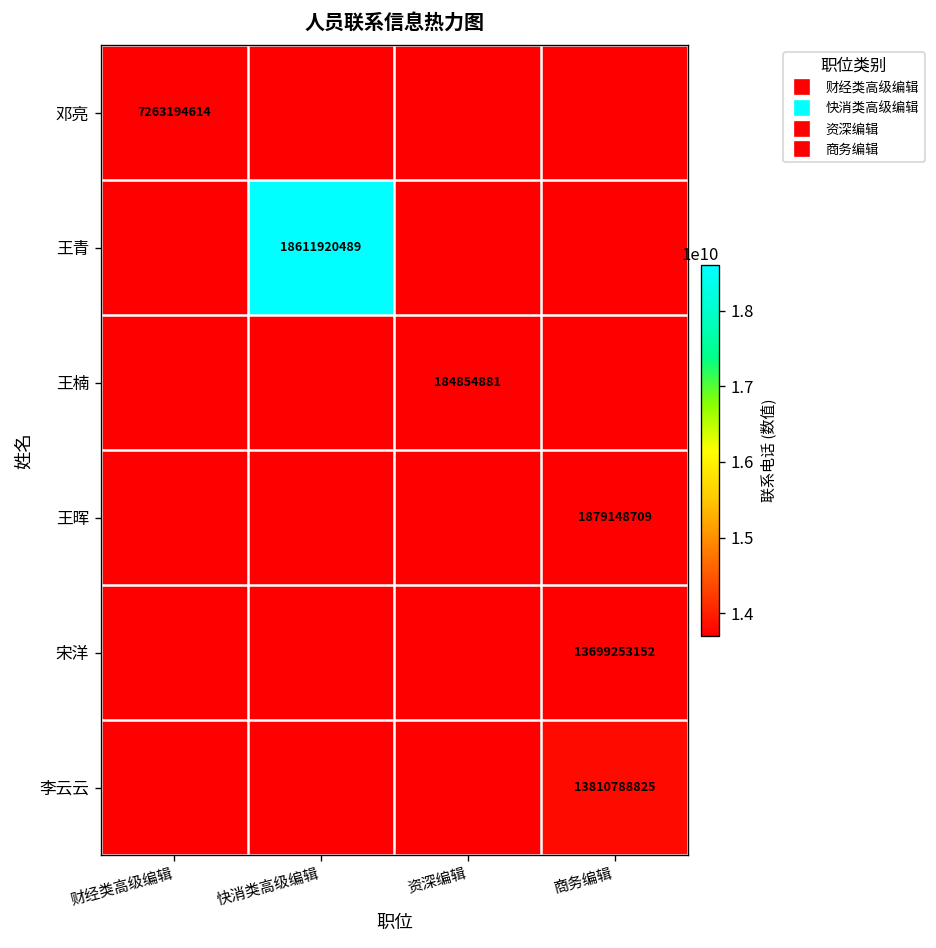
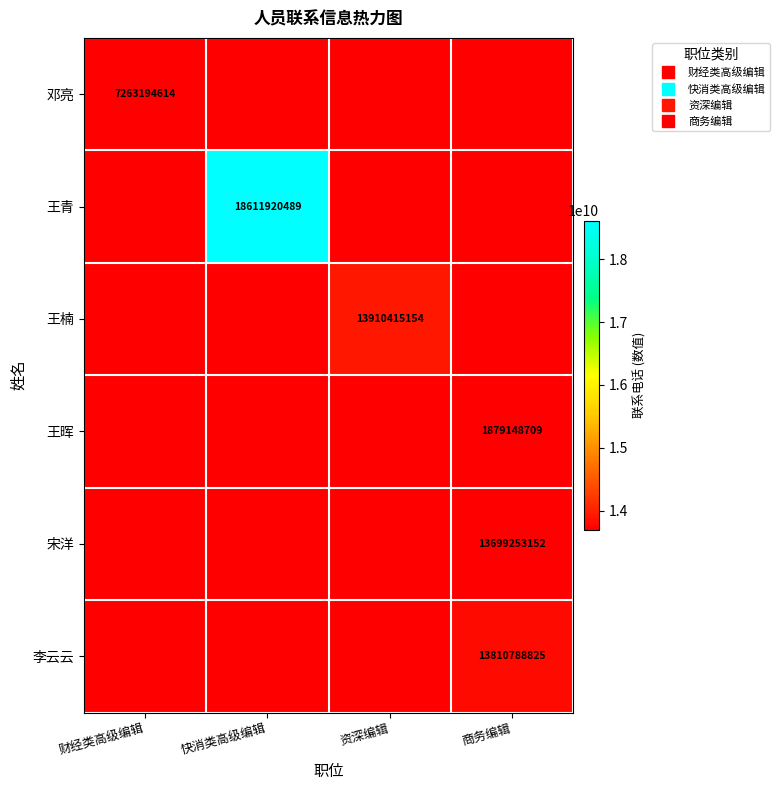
  {
    "邓亮": {
      "财经类高级编辑": 7263194614
    },
    "王青": {
      "快消类高级编辑": 18611920489
    },
    "王楠": {
-     "资深编辑": 184854881
+     "资深编辑": 13910415154
    },
    "王晖": {
      "商务编辑": 1879148709
    },
    "宋洋": {
      "商务编辑": 13699253152
    },
    "李云云": {
      "商务编辑": 13810788825
    }
  }
